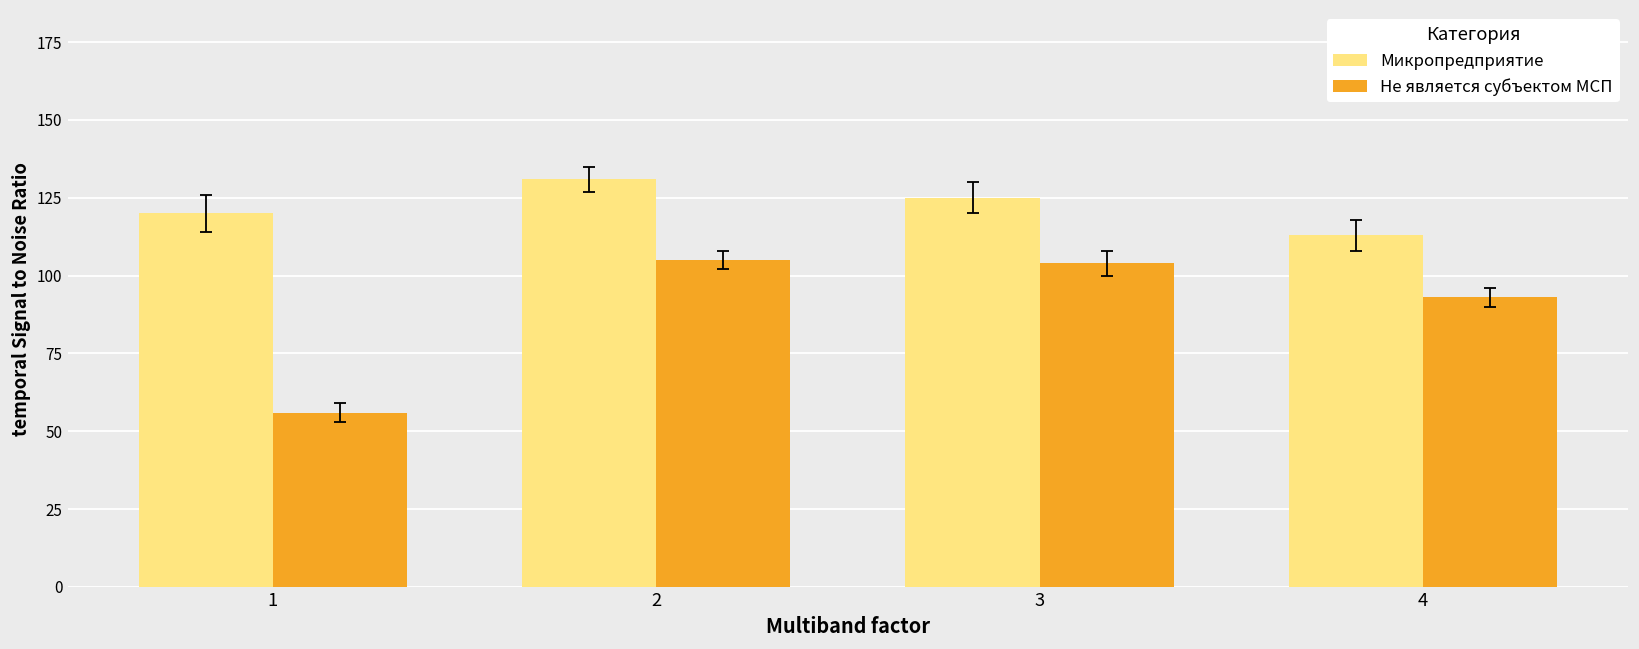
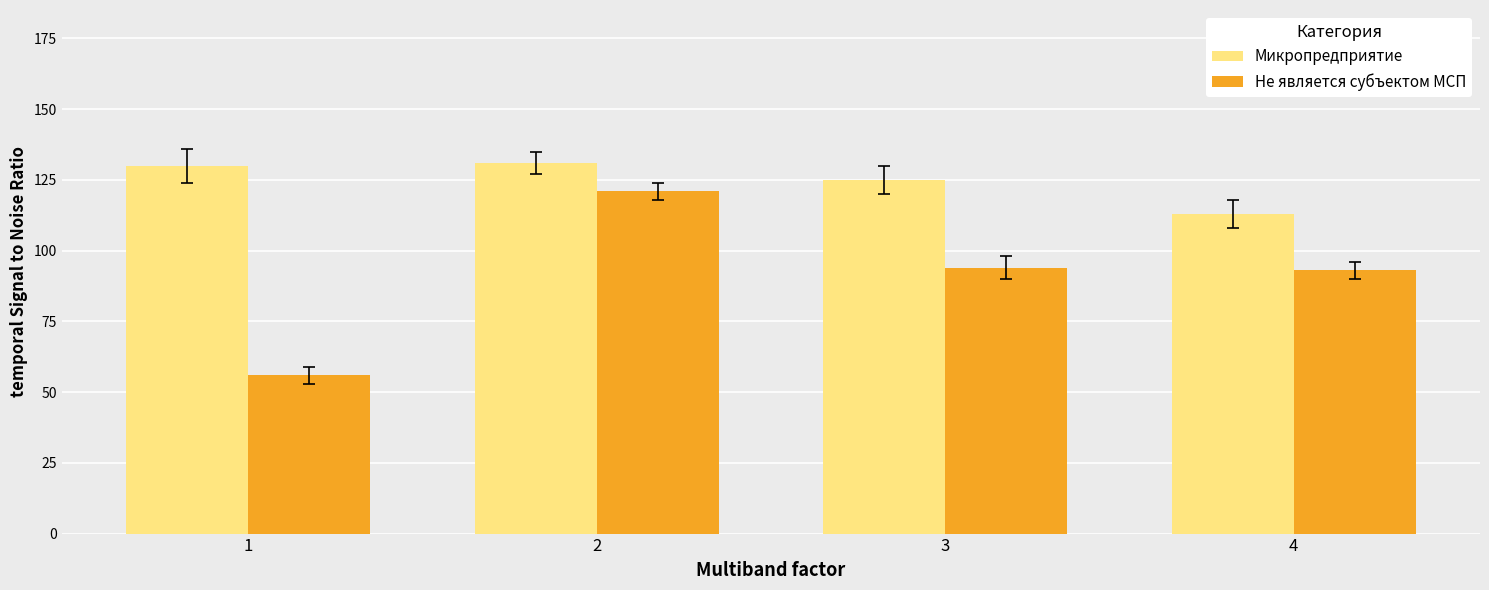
  {
    "Микропредприятие": {
-     "1": 120,
+     "1": 130,
      "2": 131,
      "3": 125,
      "4": 113
    },
    "Не является субъектом МСП": {
      "1": 56,
-     "2": 105,
-     "3": 104,
+     "2": 121,
+     "3": 94,
      "4": 93
    }
  }
